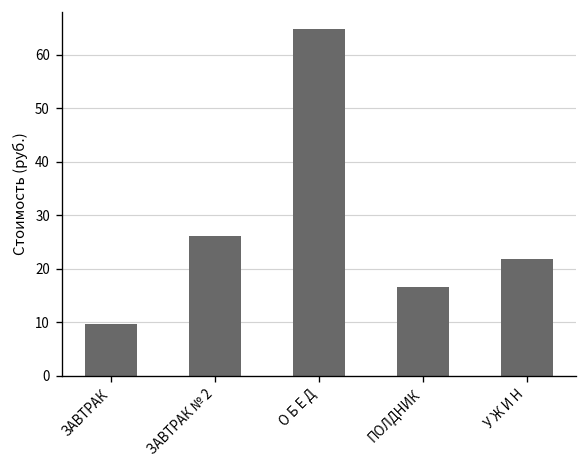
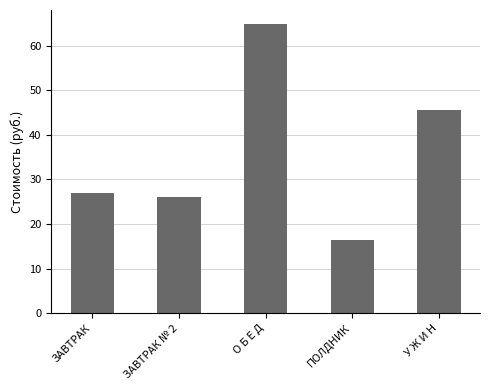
  {
-   "ЗАВТРАК": 10,
+   "ЗАВТРАК": 27,
    "ЗАВТРАК № 2": 26,
    "О Б Е Д": 65,
    "ПОЛДНИК": 17,
-   "У Ж И Н": 22
+   "У Ж И Н": 45
  }
